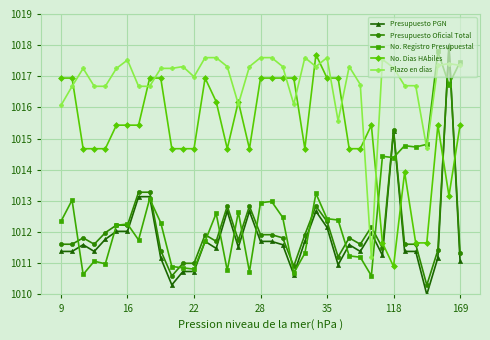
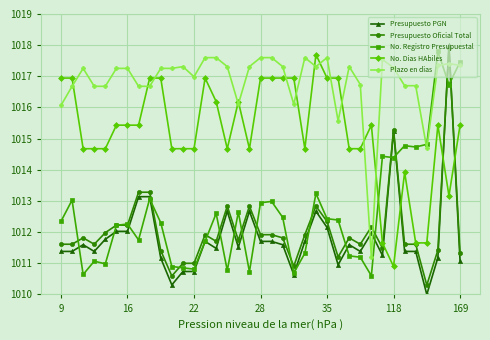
  {
    "Plazo en dias": {
      "9": 1016.1,
-     "16": 1017.5,
+     "16": 1017.3,
      "22": 1017.0,
      "28": 1017.6,
      "35": 1017.6
    }
  }
